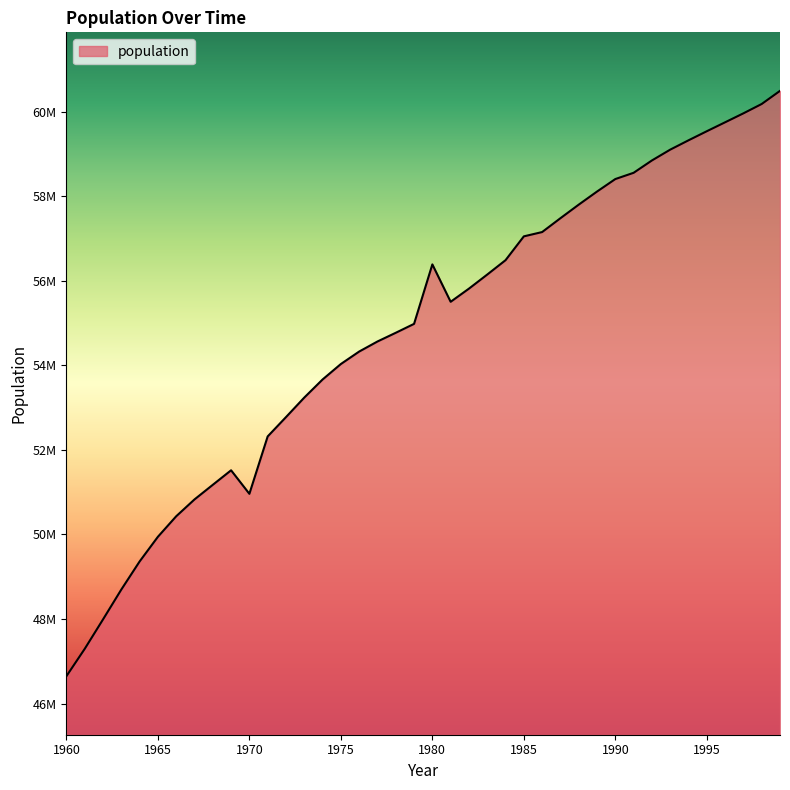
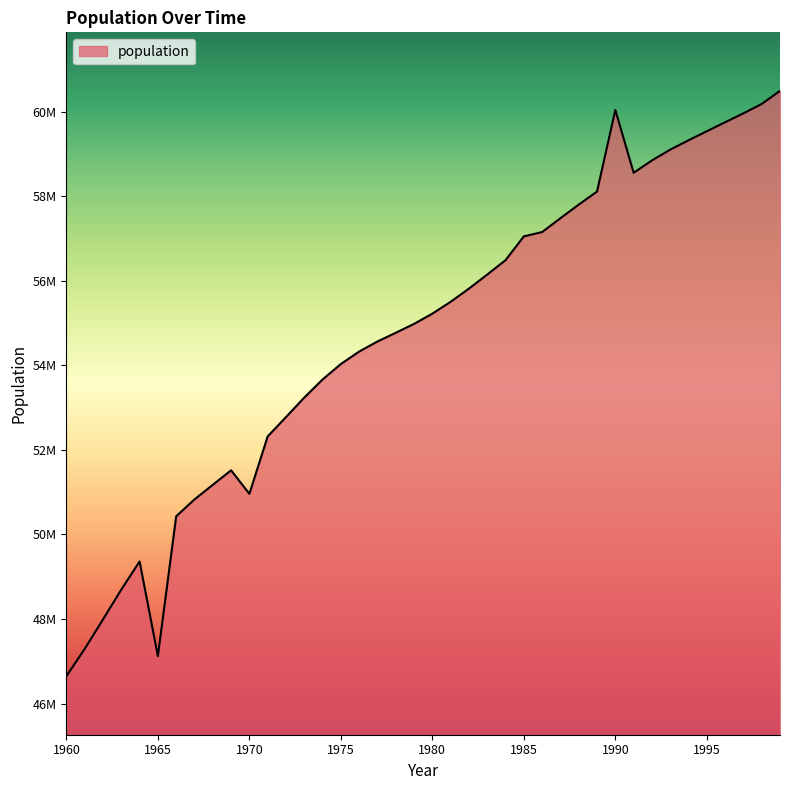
  {
    "1960": 46600000,
-   "1965": 49900000,
+   "1965": 47100000,
    "1970": 51000000,
    "1975": 54000000,
-   "1980": 56400000,
+   "1980": 55200000,
    "1985": 57100000,
-   "1990": 58400000,
+   "1990": 60000000,
    "1995": 59500000
  }
